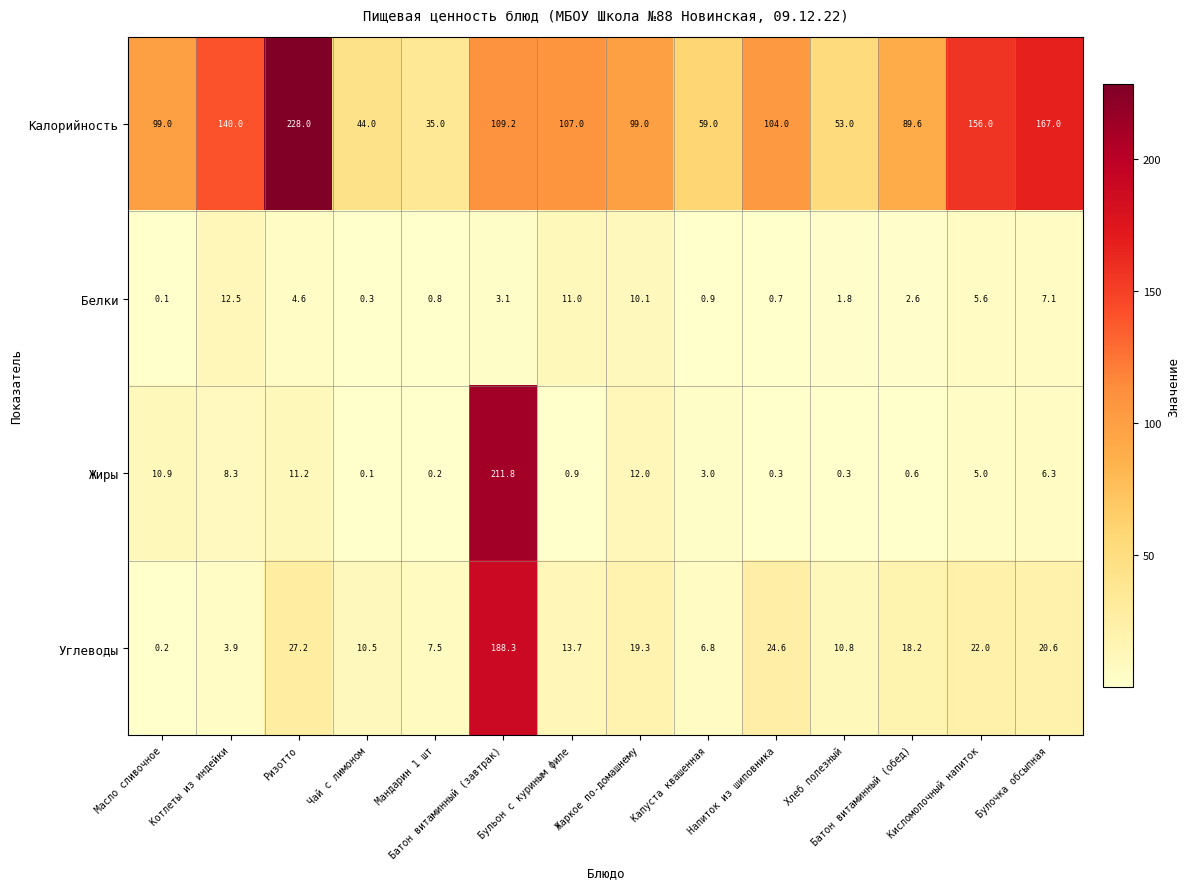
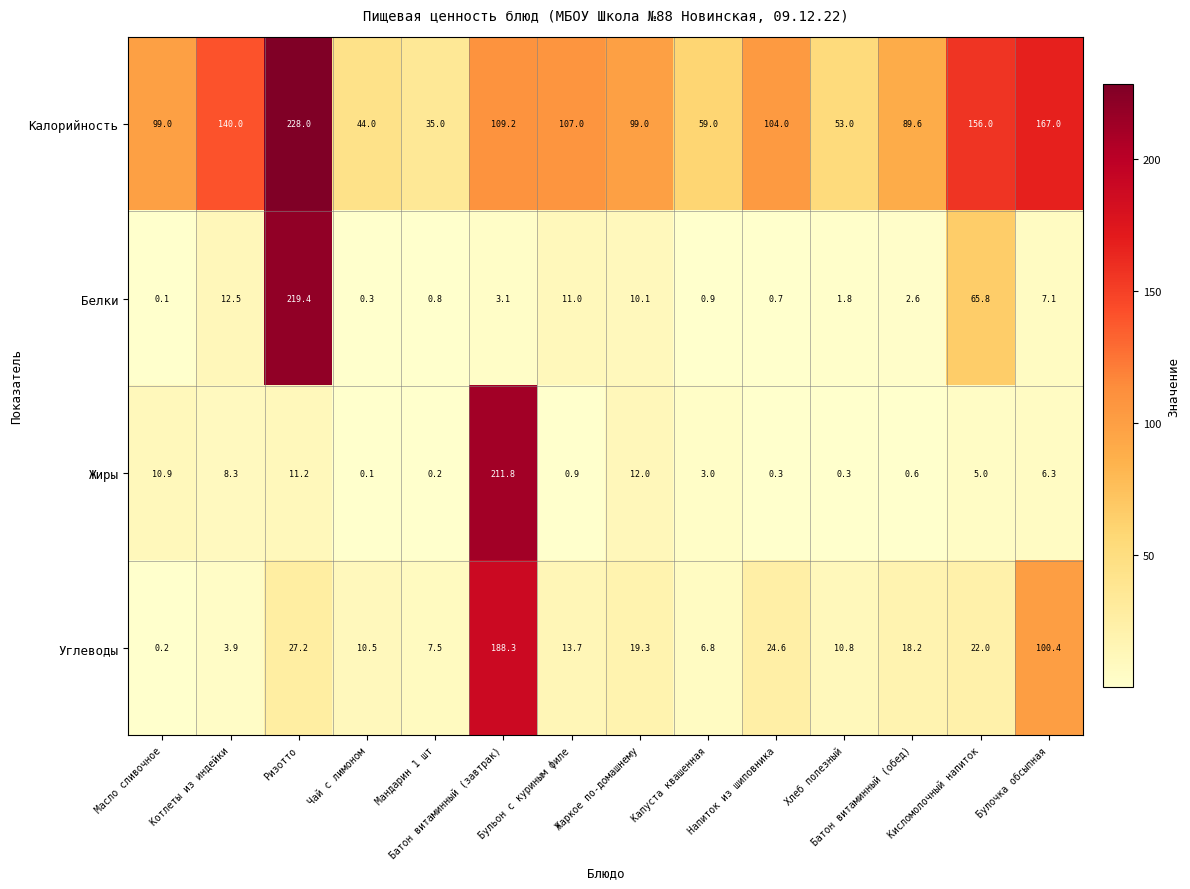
  {
    "Калорийность": {
      "Масло сливочное": 99.0,
      "Котлеты из индейки": 140.0,
      "Ризотто": 228.0,
      "Чай с лимоном": 44.0,
      "Мандарин 1 шт": 35.0,
      "Батон витаминный (завтрак)": 109.2,
      "Бульон с куриным филе": 107.0,
      "Жаркое по-домашнему": 99.0,
      "Капуста квашенная": 59.0,
      "Напиток из шиповника": 104.0,
      "Хлеб полезный": 53.0,
      "Батон витаминный (обед)": 89.6,
      "Кисломолочный напиток": 156.0,
      "Булочка обсыпная": 167.0
    },
    "Белки": {
      "Масло сливочное": 0.1,
      "Котлеты из индейки": 12.5,
-     "Ризотто": 4.6,
+     "Ризотто": 219.4,
      "Чай с лимоном": 0.3,
      "Мандарин 1 шт": 0.8,
      "Батон витаминный (завтрак)": 3.1,
      "Бульон с куриным филе": 11.0,
      "Жаркое по-домашнему": 10.1,
      "Капуста квашенная": 0.9,
      "Напиток из шиповника": 0.7,
      "Хлеб полезный": 1.8,
      "Батон витаминный (обед)": 2.6,
-     "Кисломолочный напиток": 5.6,
+     "Кисломолочный напиток": 65.8,
      "Булочка обсыпная": 7.1
    },
    "Жиры": {
      "Масло сливочное": 10.9,
      "Котлеты из индейки": 8.3,
      "Ризотто": 11.2,
      "Чай с лимоном": 0.1,
      "Мандарин 1 шт": 0.2,
      "Батон витаминный (завтрак)": 211.8,
      "Бульон с куриным филе": 0.9,
      "Жаркое по-домашнему": 12.0,
      "Капуста квашенная": 3.0,
      "Напиток из шиповника": 0.3,
      "Хлеб полезный": 0.3,
      "Батон витаминный (обед)": 0.6,
      "Кисломолочный напиток": 5.0,
      "Булочка обсыпная": 6.3
    },
    "Углеводы": {
      "Масло сливочное": 0.2,
      "Котлеты из индейки": 3.9,
      "Ризотто": 27.2,
      "Чай с лимоном": 10.5,
      "Мандарин 1 шт": 7.5,
      "Батон витаминный (завтрак)": 188.3,
      "Бульон с куриным филе": 13.7,
      "Жаркое по-домашнему": 19.3,
      "Капуста квашенная": 6.8,
      "Напиток из шиповника": 24.6,
      "Хлеб полезный": 10.8,
      "Батон витаминный (обед)": 18.2,
      "Кисломолочный напиток": 22.0,
-     "Булочка обсыпная": 20.6
+     "Булочка обсыпная": 100.4
    }
  }
